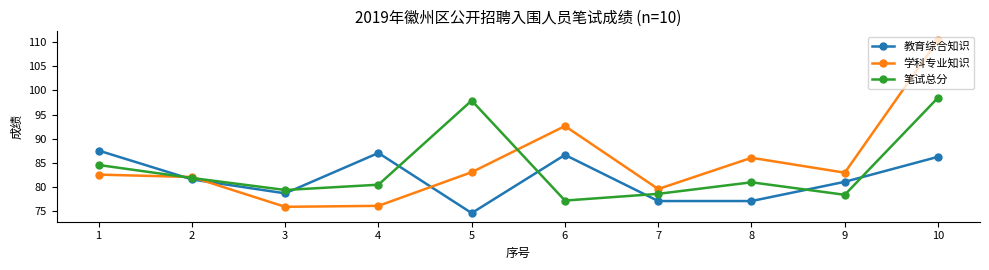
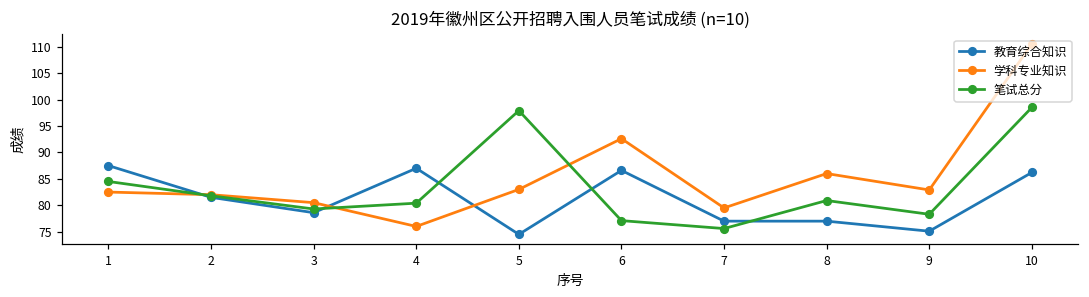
  {
    "教育综合知识": {
      "1": 88,
      "3": 79,
      "4": 87,
      "5": 75,
      "6": 87,
      "7": 77,
      "8": 77,
-     "9": 81,
+     "9": 75,
      "10": 86
    },
    "学科专业知识": {
      "1": 83,
-     "3": 76,
+     "3": 81,
      "4": 76,
      "5": 83,
      "6": 93,
      "7": 80,
      "8": 86,
      "9": 83
    },
    "笔试总分": {
      "1": 85,
      "3": 79,
      "4": 80,
      "5": 98,
      "6": 77,
-     "7": 79,
+     "7": 76,
      "8": 81,
      "9": 78,
      "10": 99
    }
  }
